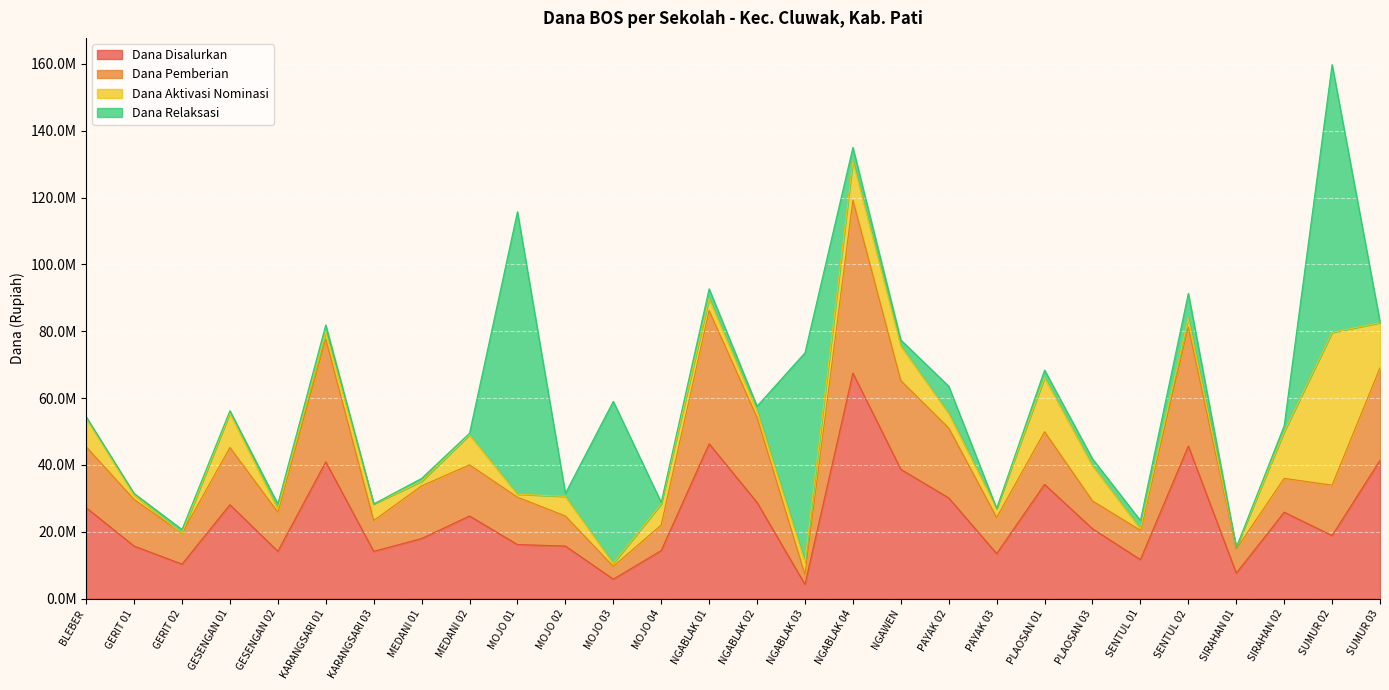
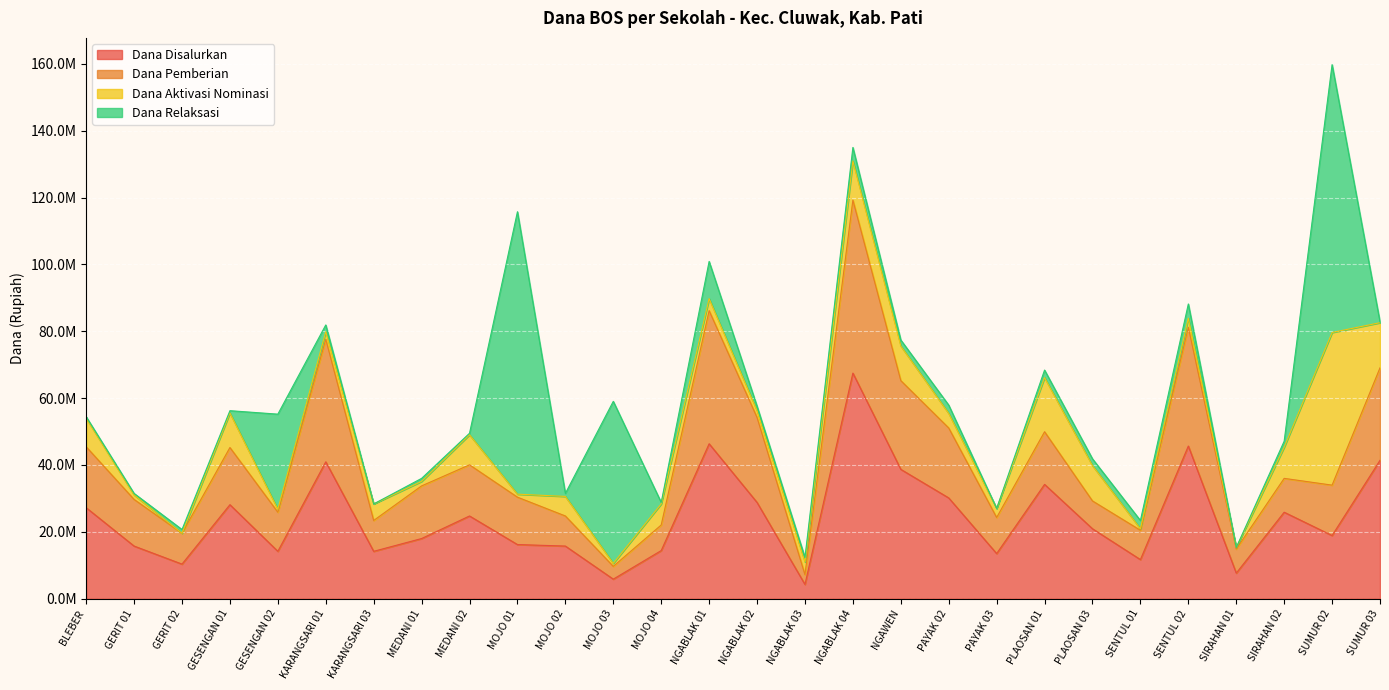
  {
    "Dana Aktivasi Nominasi": {
      "GESENGAN 02": 1000000,
      "KARANGSARI 01": 2000000,
      "MEDANI 01": 1000000,
      "MOJO 01": 1000000,
      "MOJO 02": 6000000,
      "MOJO 03": 1000000,
      "NGABLAK 01": 4000000,
      "NGABLAK 02": 2000000,
      "NGABLAK 03": 4000000,
      "NGABLAK 04": 12000000,
      "NGAWEN": 10000000,
      "PAYAK 02": 4000000,
      "PLAOSAN 01": 16000000,
      "PLAOSAN 03": 11000000,
      "SENTUL 02": 3000000,
-     "SIRAHAN 02": 14000000,
+     "SIRAHAN 02": 9000000,
      "SUMUR 02": 46000000
    },
    "Dana Relaksasi": {
      "GERIT 02": 1000000,
-     "GESENGAN 02": 2000000,
+     "GESENGAN 02": 28000000,
      "KARANGSARI 01": 2000000,
      "MEDANI 01": 1000000,
      "MOJO 01": 84000000,
      "MOJO 02": 1000000,
      "MOJO 03": 48000000,
-     "NGABLAK 01": 3000000,
+     "NGABLAK 01": 11000000,
      "NGABLAK 02": 1000000,
-     "NGABLAK 03": 63000000,
+     "NGABLAK 03": 1000000,
      "NGABLAK 04": 4000000,
      "NGAWEN": 2000000,
-     "PAYAK 02": 8000000,
+     "PAYAK 02": 2000000,
      "PLAOSAN 01": 2000000,
      "PLAOSAN 03": 2000000,
      "SENTUL 01": 2000000,
-     "SENTUL 02": 7000000,
+     "SENTUL 02": 4000000,
      "SIRAHAN 02": 2000000,
      "SUMUR 02": 80000000
    }
  }
